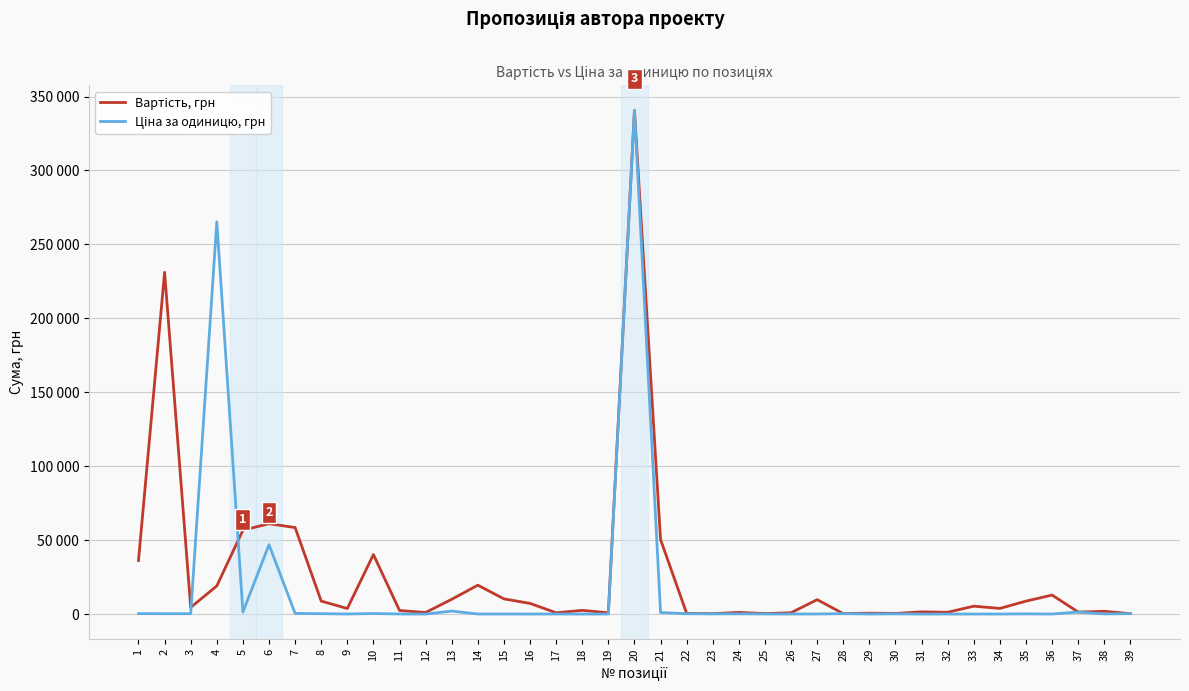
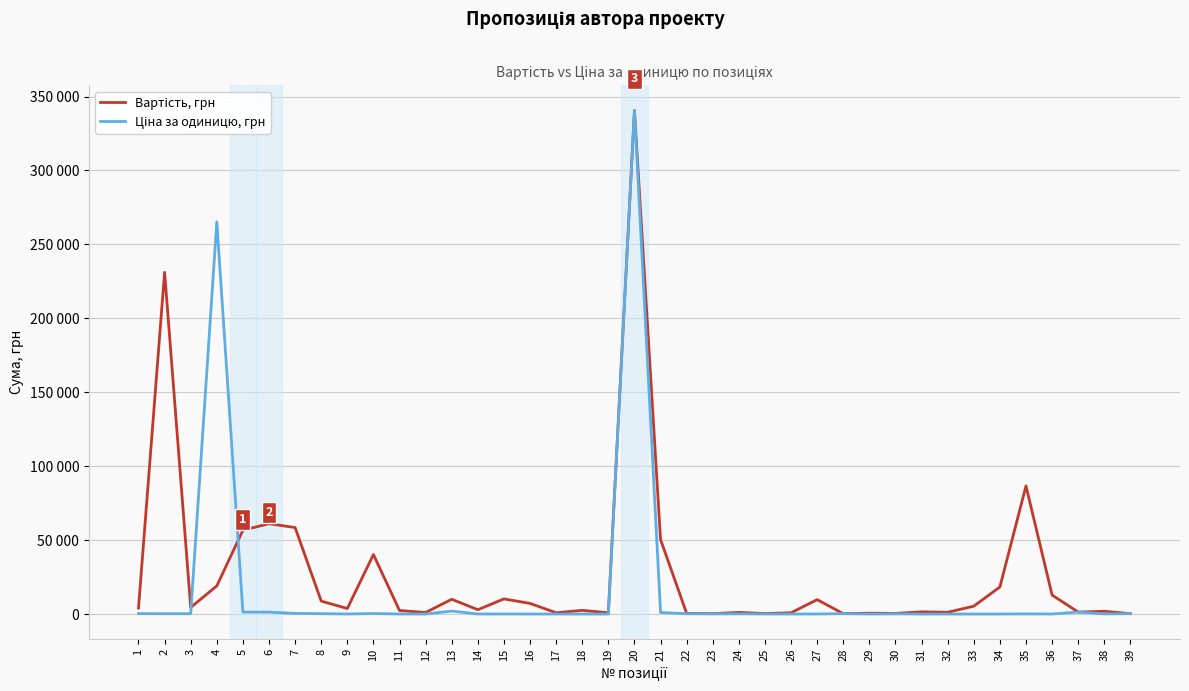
  {
    "Вартість, грн": {
-     "1": 36000,
+     "1": 4000,
      "2": 231000,
      "3": 5000,
      "4": 19000,
      "7": 59000,
      "8": 9000,
      "9": 4000,
      "10": 40000,
      "11": 2000,
      "13": 10000,
-     "14": 20000,
+     "14": 3000,
      "15": 10000,
      "16": 7000,
      "18": 3000,
      "21": 50000,
      "27": 10000,
      "33": 5000,
-     "34": 4000,
-     "35": 9000,
+     "34": 18000,
+     "35": 87000,
      "36": 13000,
      "38": 2000
    },
    "Ціна за одиницю, грн": {
      "1": 0,
      "2": 0,
      "3": 0,
      "4": 265000,
      "5": 1000,
-     "6": 47000,
+     "6": 1000,
      "7": 0,
      "8": 0,
      "9": 0,
      "10": 0,
      "11": 0,
      "13": 2000,
      "14": 0,
      "15": 0,
      "16": 0,
      "18": 0,
      "21": 1000,
      "27": 0,
      "33": 0,
      "34": 0,
      "35": 0,
      "36": 0,
      "38": 0
    }
  }
